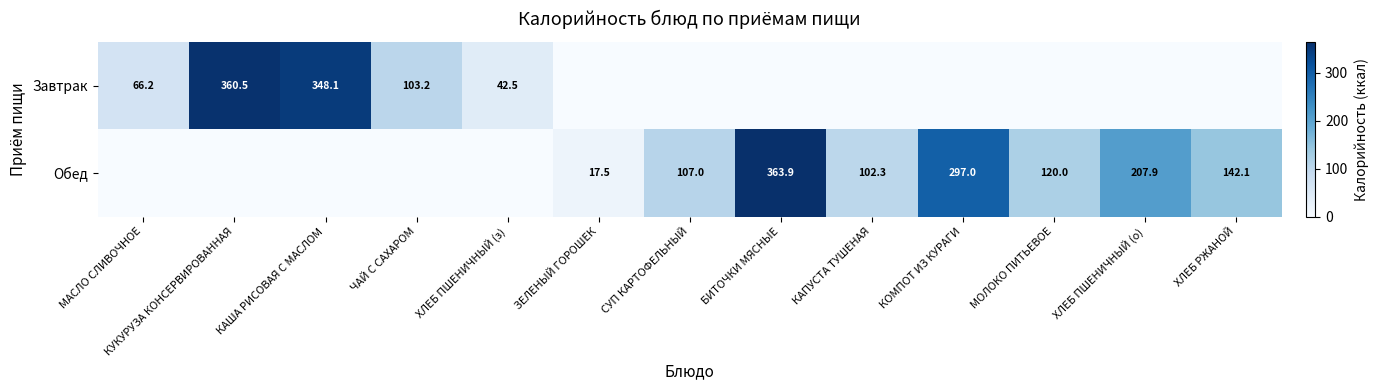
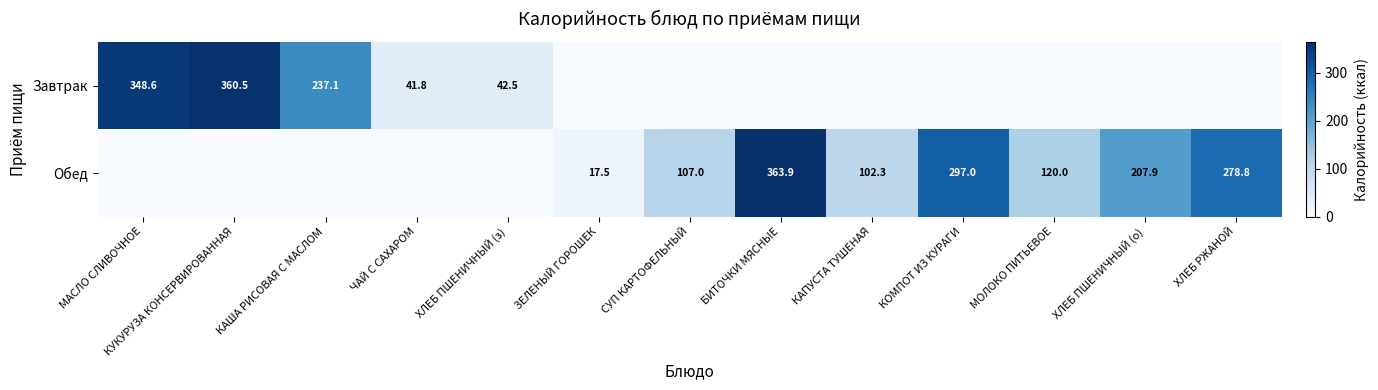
  {
    "Завтрак": {
-     "МАСЛО СЛИВОЧНОЕ": 66.2,
+     "МАСЛО СЛИВОЧНОЕ": 348.6,
      "КУКУРУЗА КОНСЕРВИРОВАННАЯ": 360.5,
-     "КАША РИСОВАЯ С МАСЛОМ": 348.1,
-     "ЧАЙ С САХАРОМ": 103.2,
+     "КАША РИСОВАЯ С МАСЛОМ": 237.1,
+     "ЧАЙ С САХАРОМ": 41.8,
      "ХЛЕБ ПШЕНИЧНЫЙ (з)": 42.5
    },
    "Обед": {
      "ЗЕЛЕНЫЙ ГОРОШЕК": 17.5,
      "СУП КАРТОФЕЛЬНЫЙ": 107.0,
      "БИТОЧКИ МЯСНЫЕ": 363.9,
      "КАПУСТА ТУШЕНАЯ": 102.3,
      "КОМПОТ ИЗ КУРАГИ": 297.0,
      "МОЛОКО ПИТЬЕВОЕ": 120.0,
      "ХЛЕБ ПШЕНИЧНЫЙ (о)": 207.9,
-     "ХЛЕБ РЖАНОЙ": 142.1
+     "ХЛЕБ РЖАНОЙ": 278.8
    }
  }
